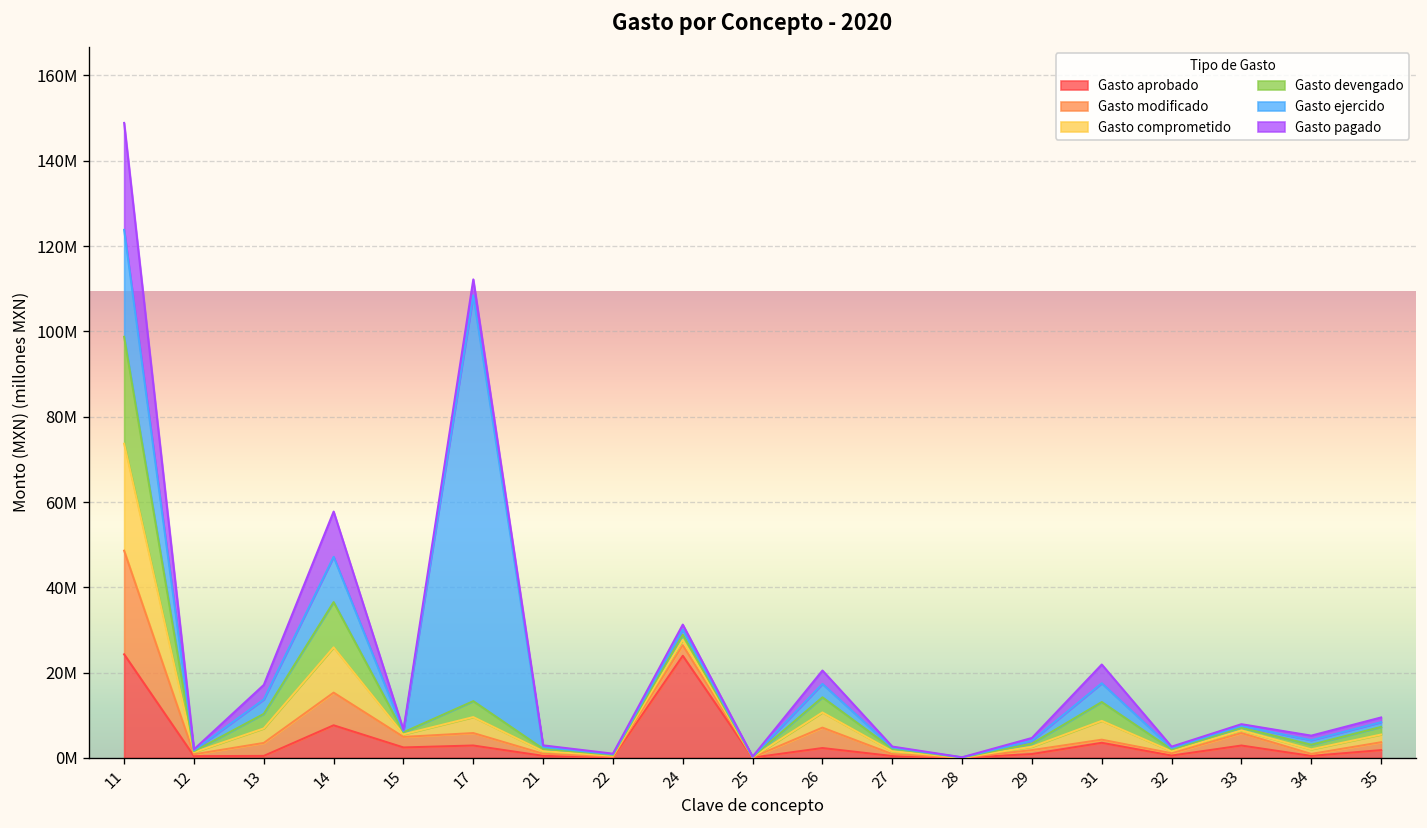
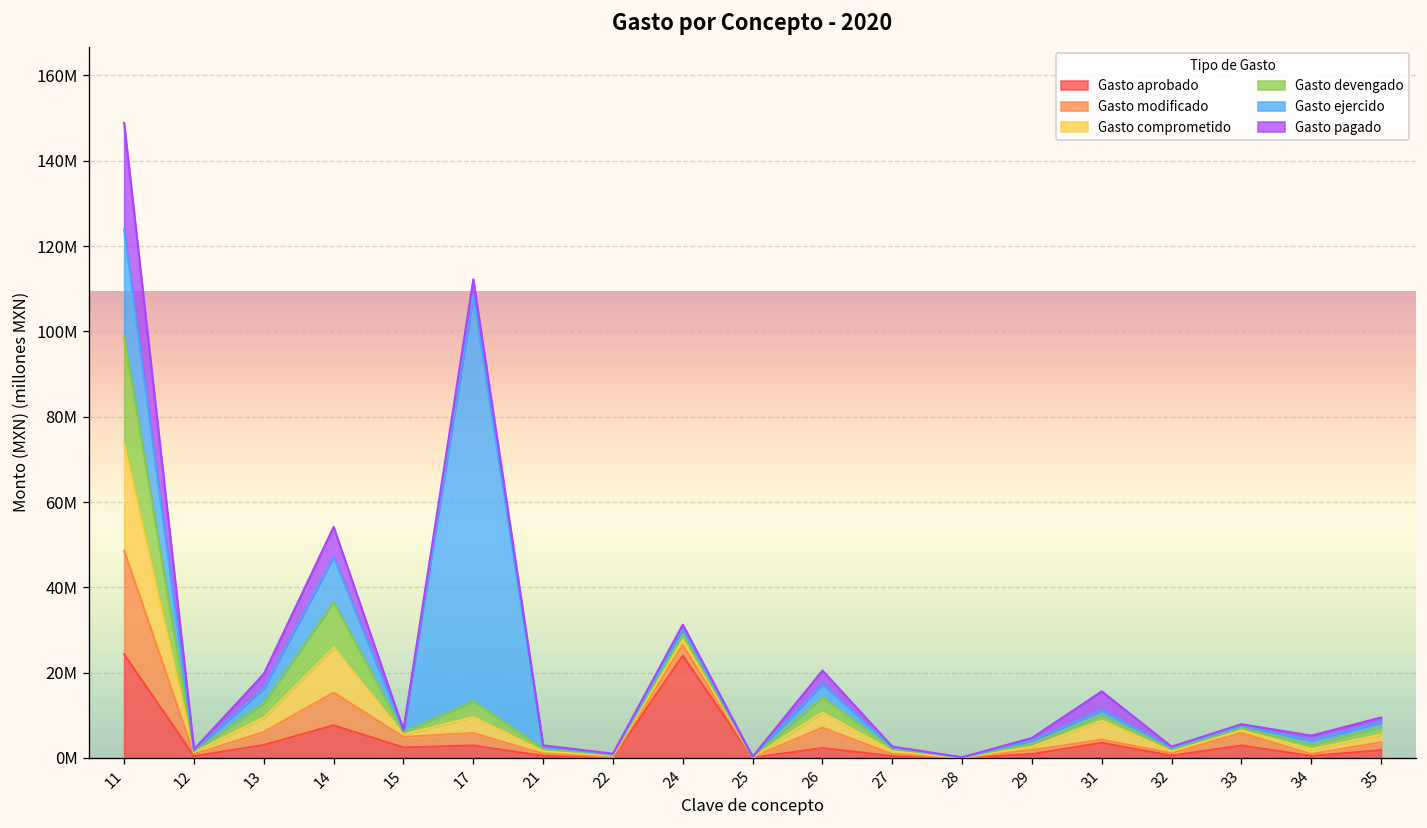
  {
    "Gasto aprobado": {
      "11": 24000000,
-     "13": 0,
+     "13": 3000000,
      "14": 8000000,
      "15": 2000000,
      "17": 3000000,
      "24": 24000000,
      "26": 2000000,
      "29": 1000000,
      "31": 4000000,
      "33": 3000000,
      "35": 2000000
    },
    "Gasto modificado": {
      "11": 24000000,
      "13": 3000000,
      "14": 8000000,
      "17": 3000000,
      "24": 2000000,
      "26": 5000000,
      "29": 1000000,
      "31": 1000000,
      "35": 2000000
    },
    "Gasto comprometido": {
      "11": 25000000,
      "13": 3000000,
      "14": 11000000,
      "17": 4000000,
      "24": 1000000,
      "26": 4000000,
      "29": 1000000,
      "31": 4000000,
      "34": 1000000,
      "35": 2000000
    },
    "Gasto devengado": {
      "11": 25000000,
      "13": 3000000,
      "14": 11000000,
      "17": 4000000,
      "24": 1000000,
      "26": 4000000,
-     "31": 4000000,
+     "31": 1000000,
      "34": 1000000,
      "35": 2000000
    },
    "Gasto ejercido": {
      "11": 25000000,
      "13": 3000000,
      "14": 11000000,
      "17": 95000000,
      "24": 1000000,
      "26": 3000000,
-     "31": 4000000,
+     "31": 1000000,
      "34": 1000000,
      "35": 1000000
    },
    "Gasto pagado": {
      "11": 25000000,
      "13": 3000000,
-     "14": 11000000,
+     "14": 7000000,
      "17": 4000000,
      "24": 1000000,
      "26": 3000000,
      "31": 4000000,
      "34": 1000000,
      "35": 1000000
    }
  }
